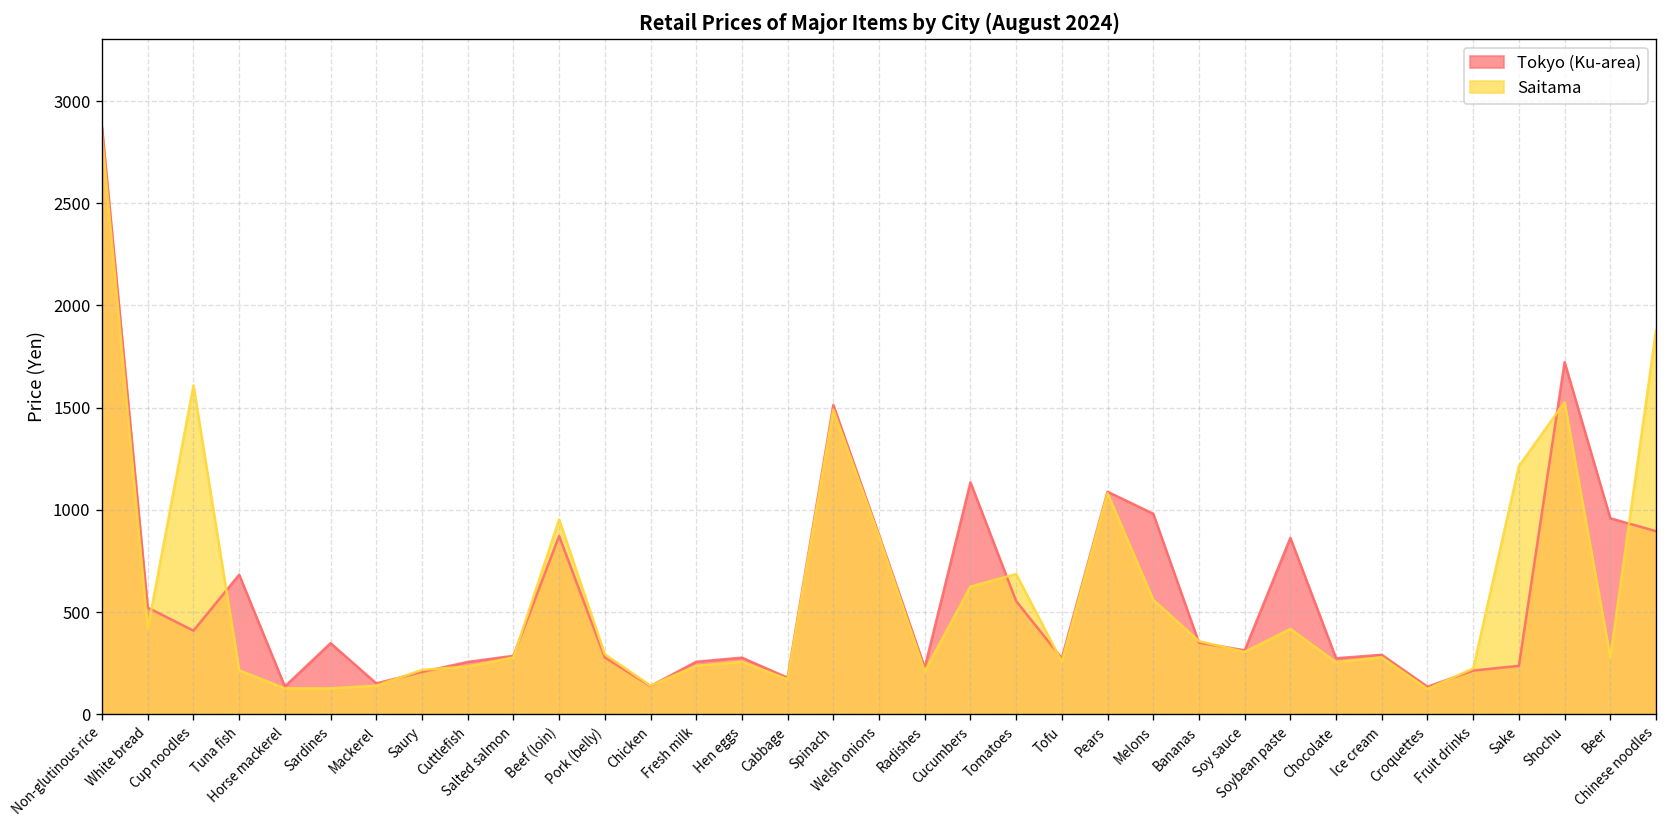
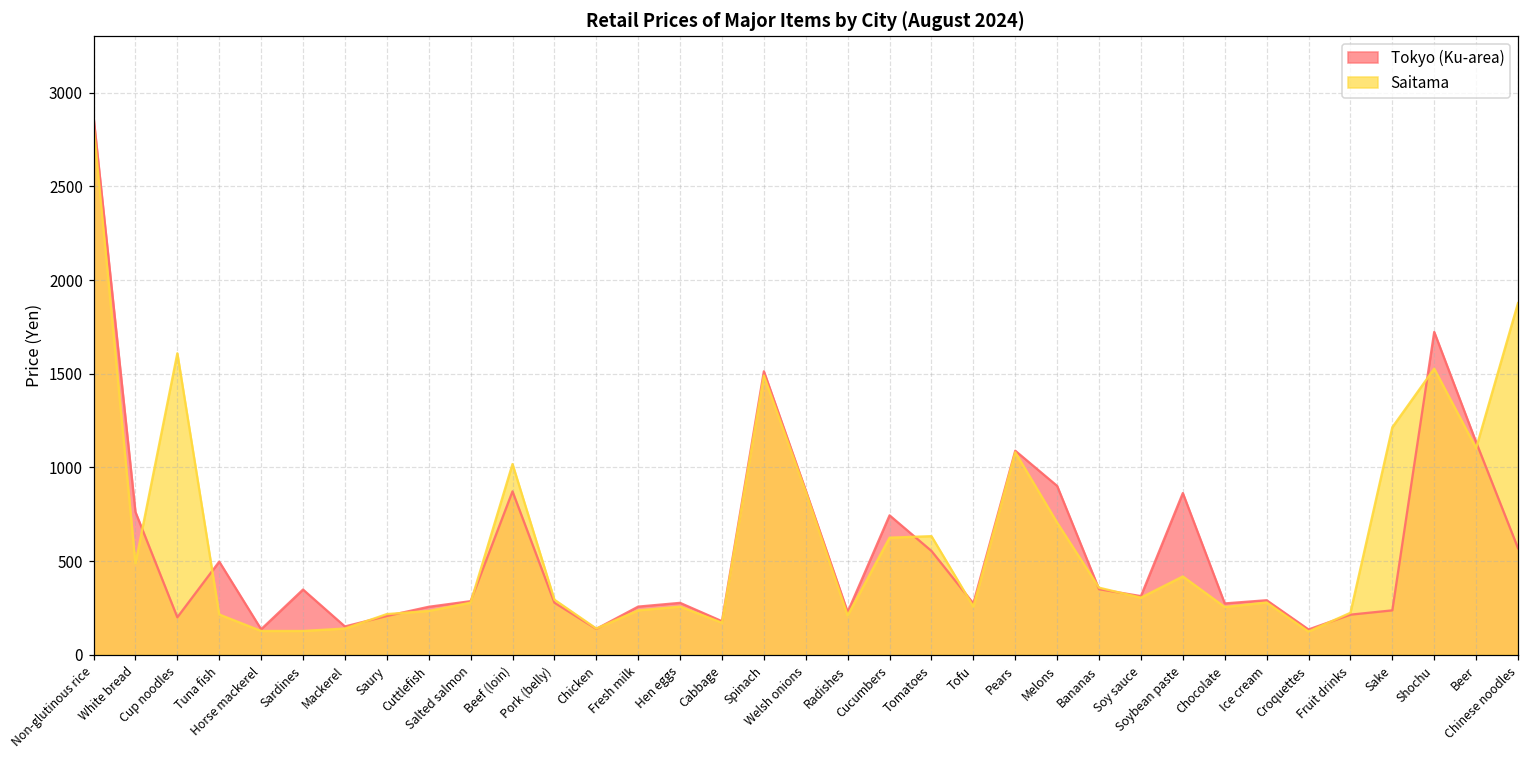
  {
    "Tokyo (Ku-area)": {
      "Non-glutinous rice": 2870,
-     "White bread": 520,
-     "Cup noodles": 410,
-     "Tuna fish": 680,
+     "White bread": 760,
+     "Cup noodles": 200,
+     "Tuna fish": 500,
      "Sardines": 350,
      "Cuttlefish": 260,
      "Beef (loin)": 870,
      "Pork (belly)": 280,
      "Fresh milk": 260,
      "Hen eggs": 280,
      "Spinach": 1510,
      "Radishes": 230,
-     "Cucumbers": 1140,
+     "Cucumbers": 740,
      "Tomatoes": 550,
      "Tofu": 270,
-     "Melons": 980,
+     "Melons": 900,
      "Soybean paste": 860,
      "Chocolate": 270,
      "Sake": 240,
      "Shochu": 1720,
-     "Beer": 960,
-     "Chinese noodles": 900
+     "Beer": 1140,
+     "Chinese noodles": 570
    },
    "Saitama": {
      "Non-glutinous rice": 2830,
-     "White bread": 420,
+     "White bread": 490,
      "Cup noodles": 1610,
      "Tuna fish": 220,
      "Sardines": 130,
      "Cuttlefish": 230,
-     "Beef (loin)": 950,
+     "Beef (loin)": 1020,
      "Pork (belly)": 290,
      "Fresh milk": 240,
      "Hen eggs": 260,
      "Spinach": 1490,
      "Radishes": 210,
      "Cucumbers": 630,
-     "Tomatoes": 690,
+     "Tomatoes": 630,
      "Tofu": 260,
-     "Melons": 560,
+     "Melons": 710,
      "Soybean paste": 420,
      "Chocolate": 260,
      "Sake": 1210,
      "Shochu": 1530,
-     "Beer": 280,
+     "Beer": 1100,
      "Chinese noodles": 1880
    }
  }
